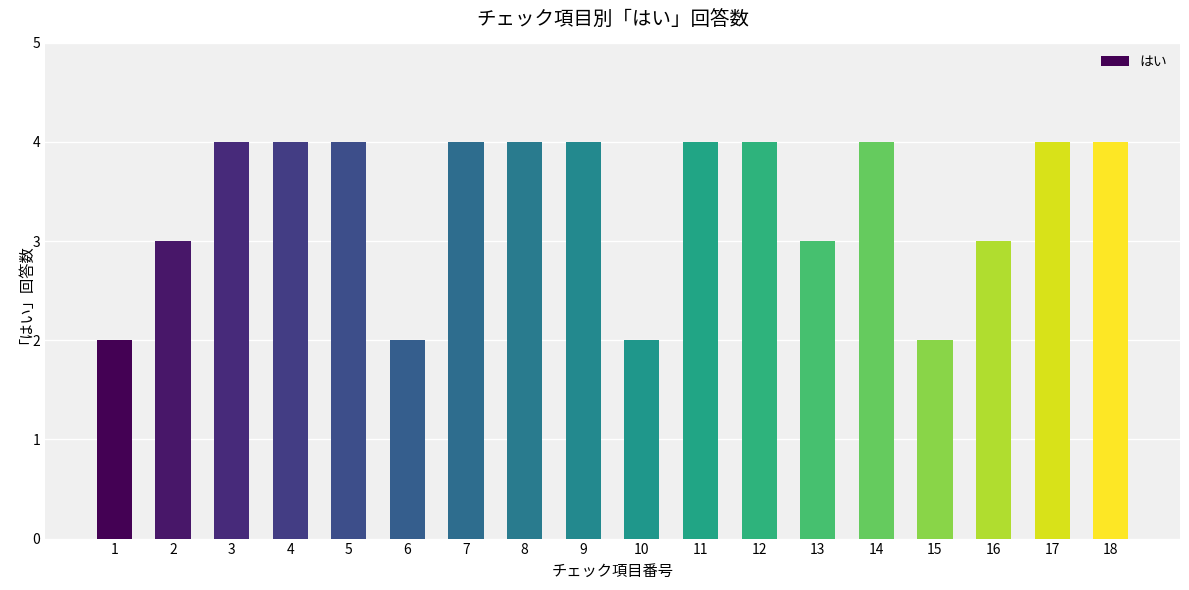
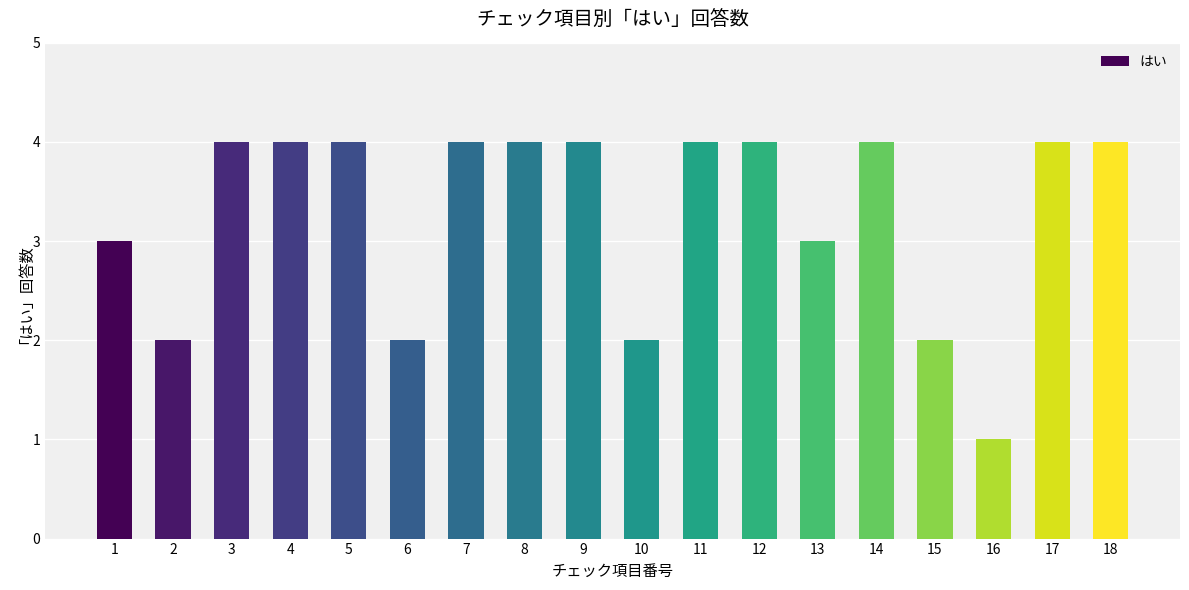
  {
-   "1": 2,
-   "2": 3,
+   "1": 3,
+   "2": 2,
    "3": 4,
    "4": 4,
    "5": 4,
    "6": 2,
    "7": 4,
    "8": 4,
    "9": 4,
    "10": 2,
    "11": 4,
    "12": 4,
    "13": 3,
    "14": 4,
    "15": 2,
-   "16": 3,
+   "16": 1,
    "17": 4,
    "18": 4
  }
